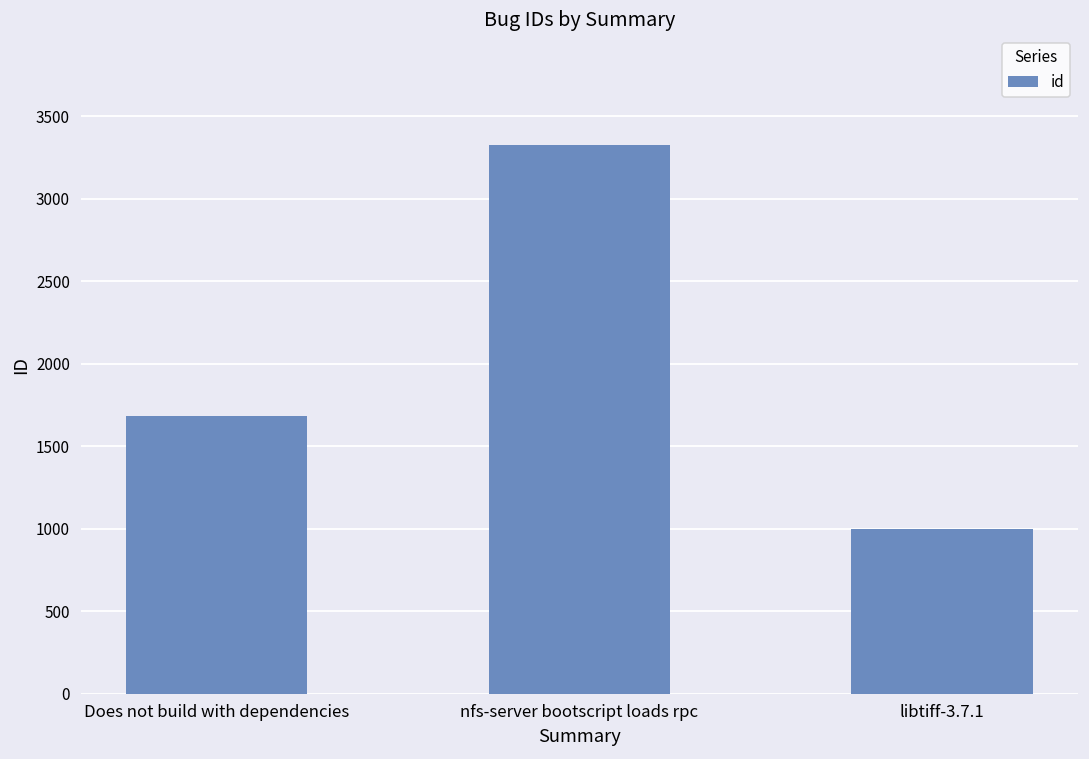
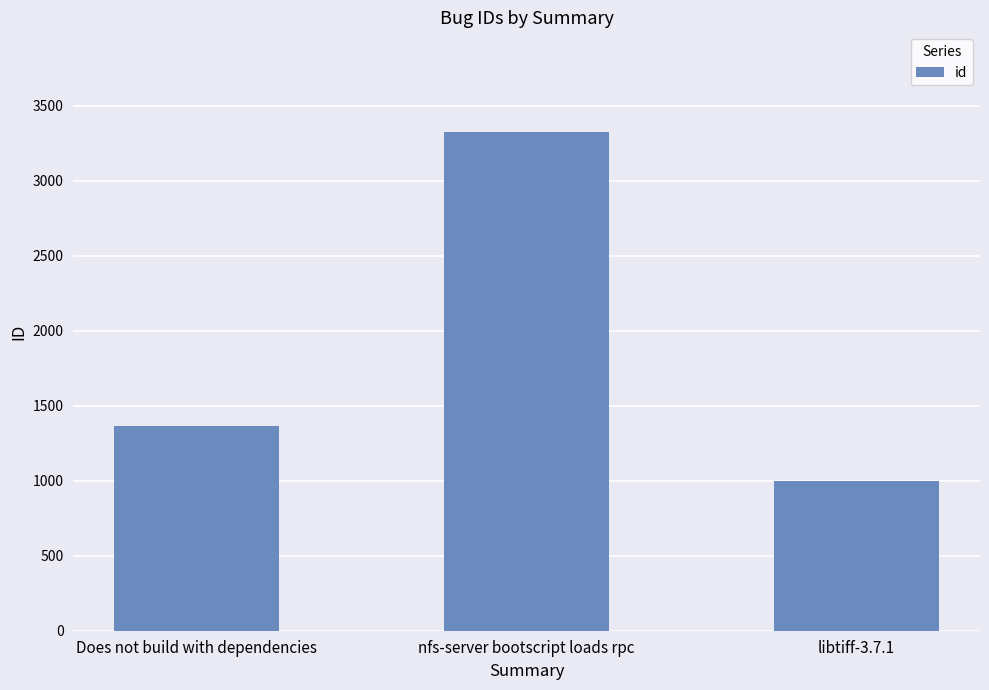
  {
-   "Does not build with dependencies": 1690,
+   "Does not build with dependencies": 1360,
    "nfs-server bootscript loads rpc": 3330,
    "libtiff-3.7.1": 1000
  }
